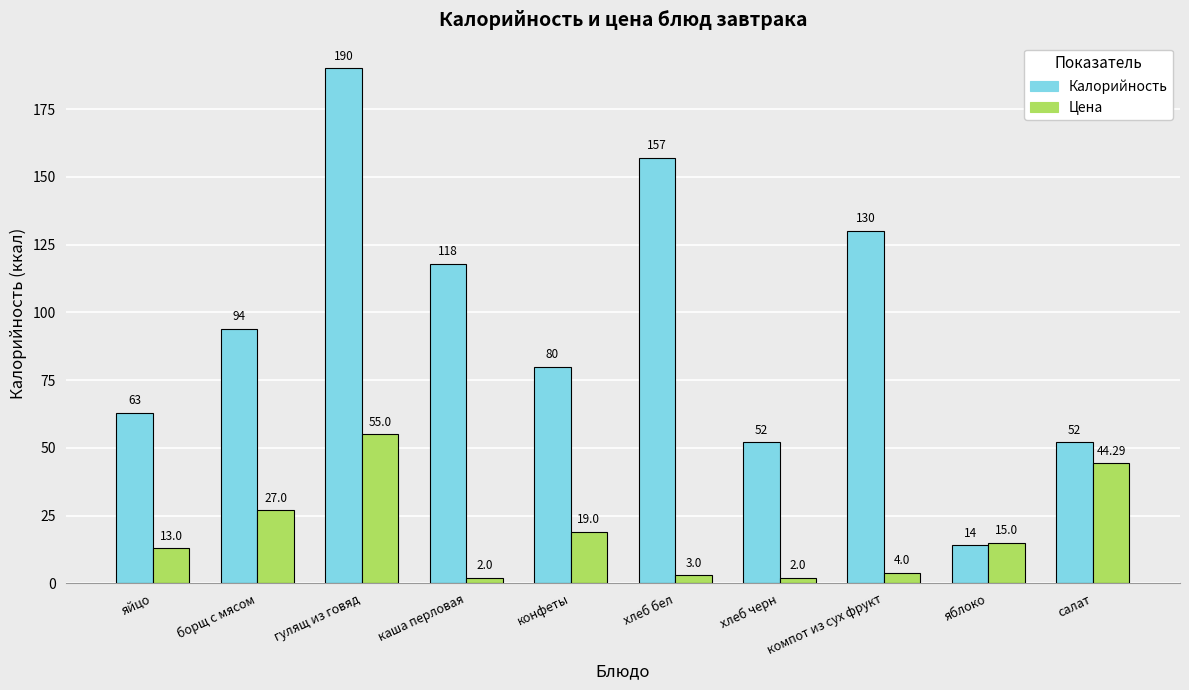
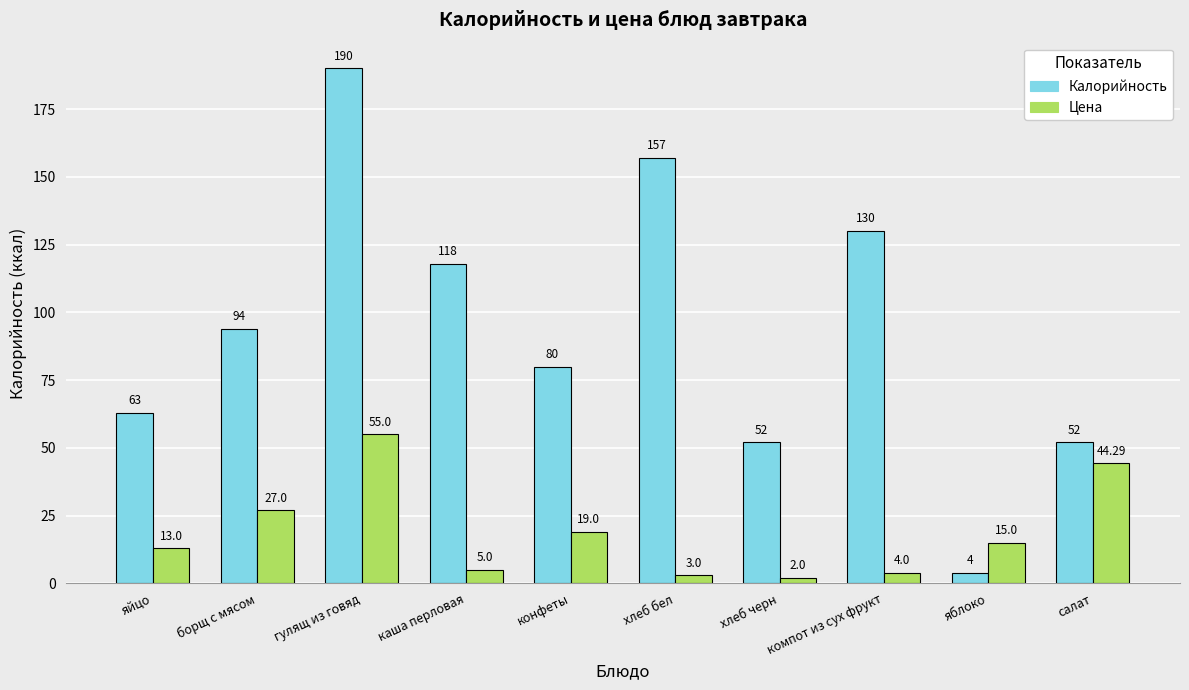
  {
    "Калорийность": {
      "яйцо": 63,
      "борщ с мясом": 94,
      "гулящ из говяд": 190,
      "каша перловая": 118,
      "конфеты": 80,
      "хлеб бел": 157,
      "хлеб черн": 52,
      "компот из сух фрукт": 130,
-     "яблоко": 14,
+     "яблоко": 4,
      "салат": 52
    },
    "Цена": {
      "яйцо": 13.0,
      "борщ с мясом": 27.0,
      "гулящ из говяд": 55.0,
-     "каша перловая": 2.0,
+     "каша перловая": 5.0,
      "конфеты": 19.0,
      "хлеб бел": 3.0,
      "хлеб черн": 2.0,
      "компот из сух фрукт": 4.0,
      "яблоко": 15.0,
      "салат": 44.29
    }
  }
